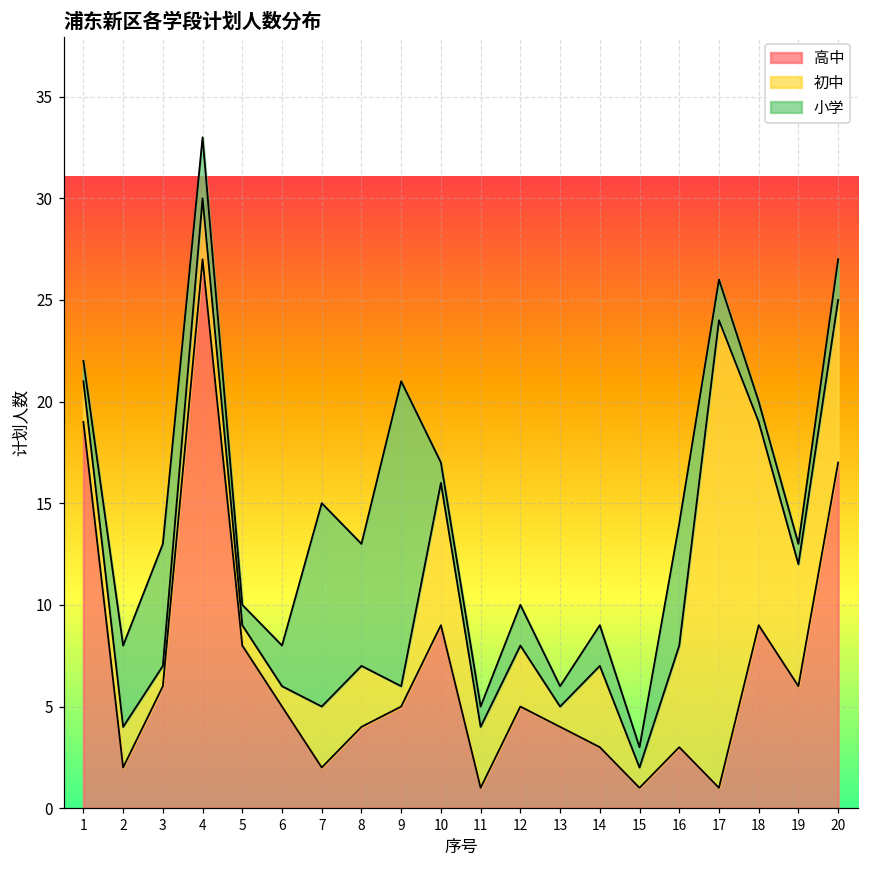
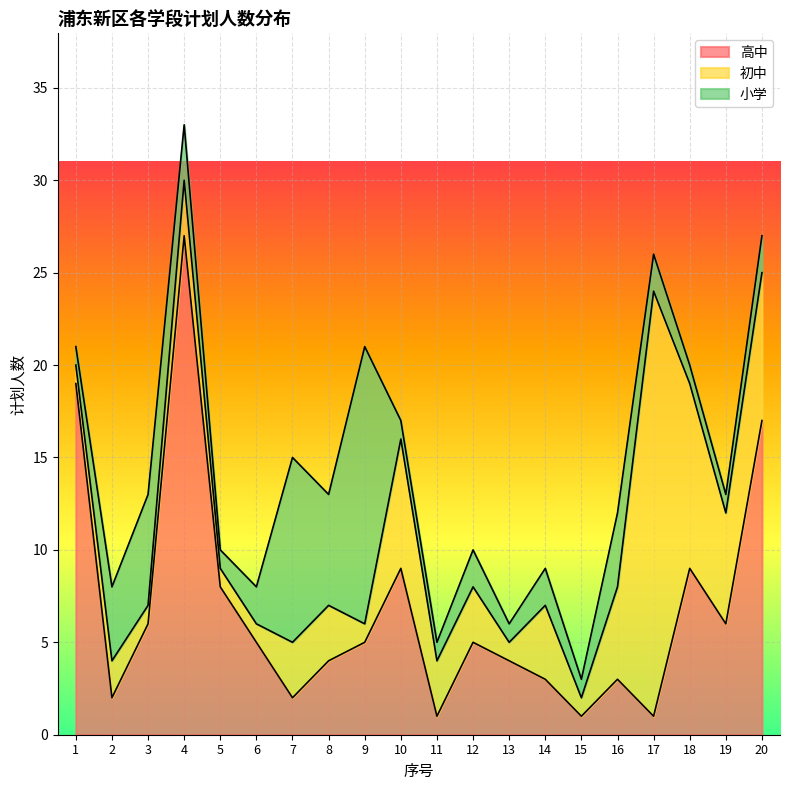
  {
    "高中": {
      "1": 19,
      "2": 2,
      "3": 6,
      "4": 27,
      "5": 8,
      "6": 5,
      "7": 2,
      "8": 4,
      "9": 5,
      "10": 9,
      "11": 1,
      "12": 5,
      "13": 4,
      "14": 3,
      "15": 1,
      "16": 3,
      "17": 1,
      "18": 9,
      "19": 6,
      "20": 17
    },
    "初中": {
-     "1": 2,
+     "1": 1,
      "2": 2,
      "3": 1,
      "4": 3,
      "5": 1,
      "6": 1,
      "7": 3,
      "8": 3,
      "9": 1,
      "10": 7,
      "11": 3,
      "12": 3,
      "13": 1,
      "14": 4,
      "15": 1,
      "16": 5,
      "17": 23,
      "18": 10,
      "19": 6,
      "20": 8
    },
    "小学": {
      "1": 1,
      "2": 4,
      "3": 6,
      "4": 3,
      "5": 1,
      "6": 2,
      "7": 10,
      "8": 6,
      "9": 15,
      "10": 1,
      "11": 1,
      "12": 2,
      "13": 1,
      "14": 2,
      "15": 1,
-     "16": 6,
+     "16": 4,
      "17": 2,
      "18": 1,
      "19": 1,
      "20": 2
    }
  }
